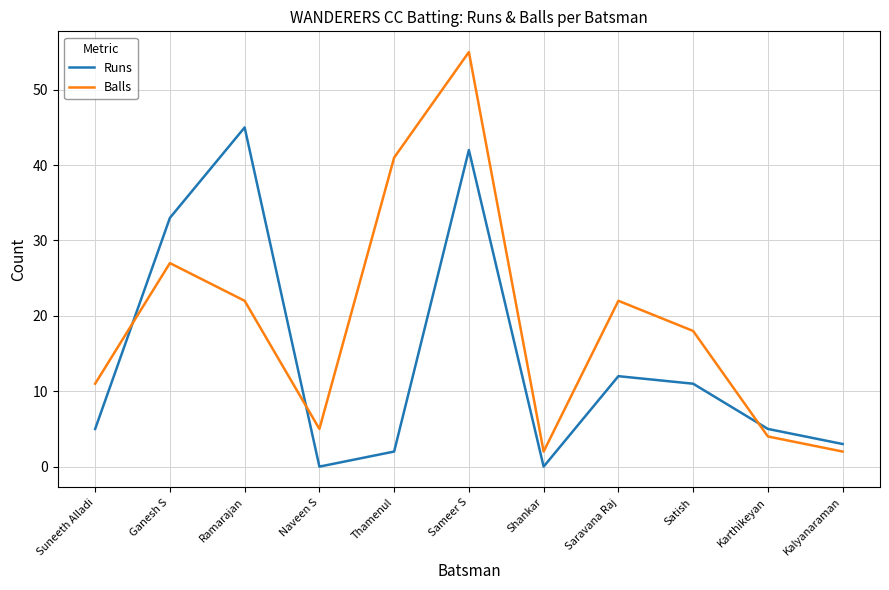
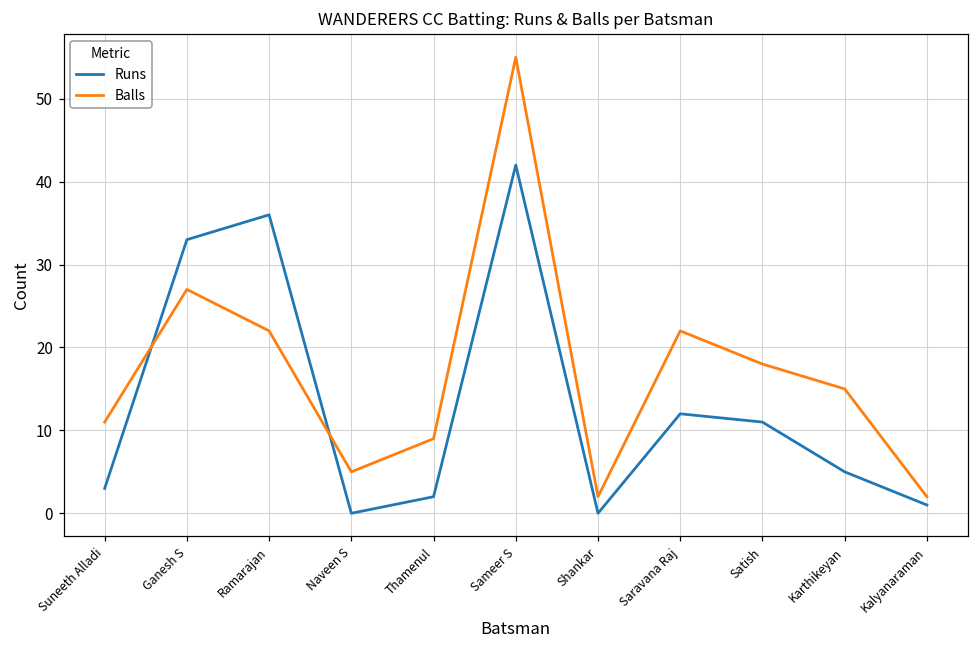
  {
    "Runs": {
-     "Suneeth Alladi": 5,
+     "Suneeth Alladi": 3,
      "Ganesh S": 33,
-     "Ramarajan": 45,
+     "Ramarajan": 36,
      "Naveen S": 0,
      "Thamenul": 2,
      "Sameer S": 42,
      "Shankar": 0,
      "Saravana Raj": 12,
      "Satish": 11,
      "Karthikeyan": 5,
-     "Kalyanaraman": 3
+     "Kalyanaraman": 1
    },
    "Balls": {
      "Suneeth Alladi": 11,
      "Ganesh S": 27,
      "Ramarajan": 22,
      "Naveen S": 5,
-     "Thamenul": 41,
+     "Thamenul": 9,
      "Sameer S": 55,
      "Shankar": 2,
      "Saravana Raj": 22,
      "Satish": 18,
-     "Karthikeyan": 4,
+     "Karthikeyan": 15,
      "Kalyanaraman": 2
    }
  }
